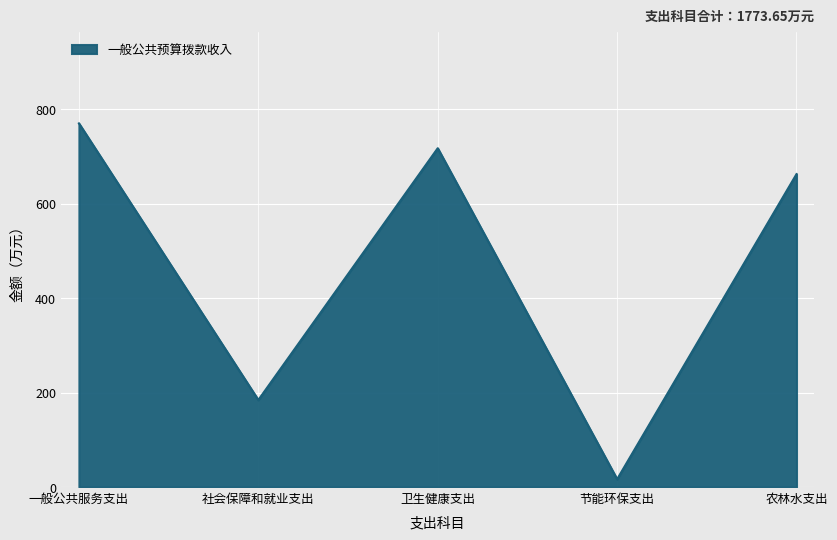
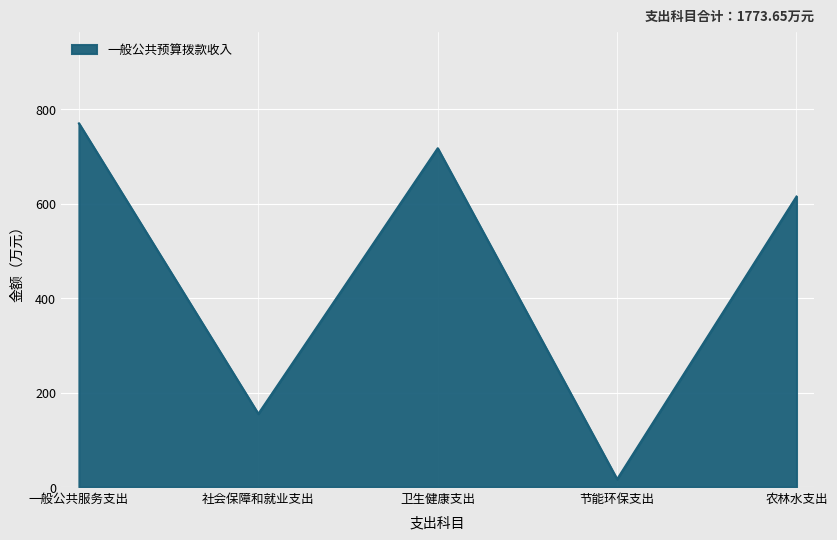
  {
    "一般公共服务支出": 770,
-   "社会保障和就业支出": 180,
+   "社会保障和就业支出": 150,
    "卫生健康支出": 720,
    "节能环保支出": 20,
-   "农林水支出": 660
+   "农林水支出": 610
  }
